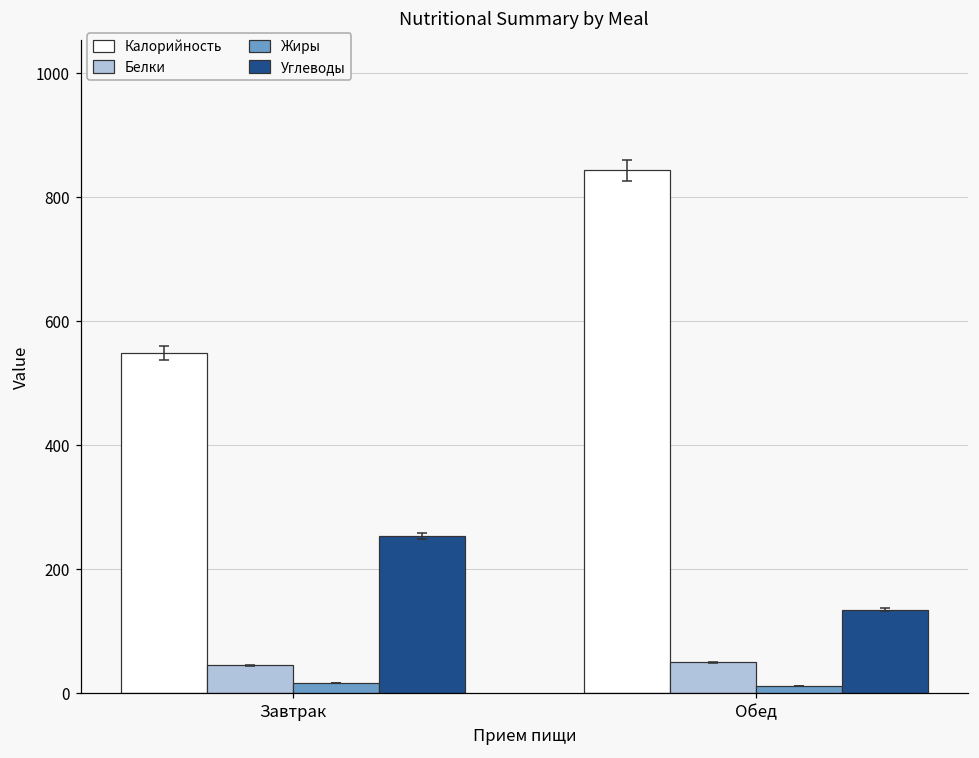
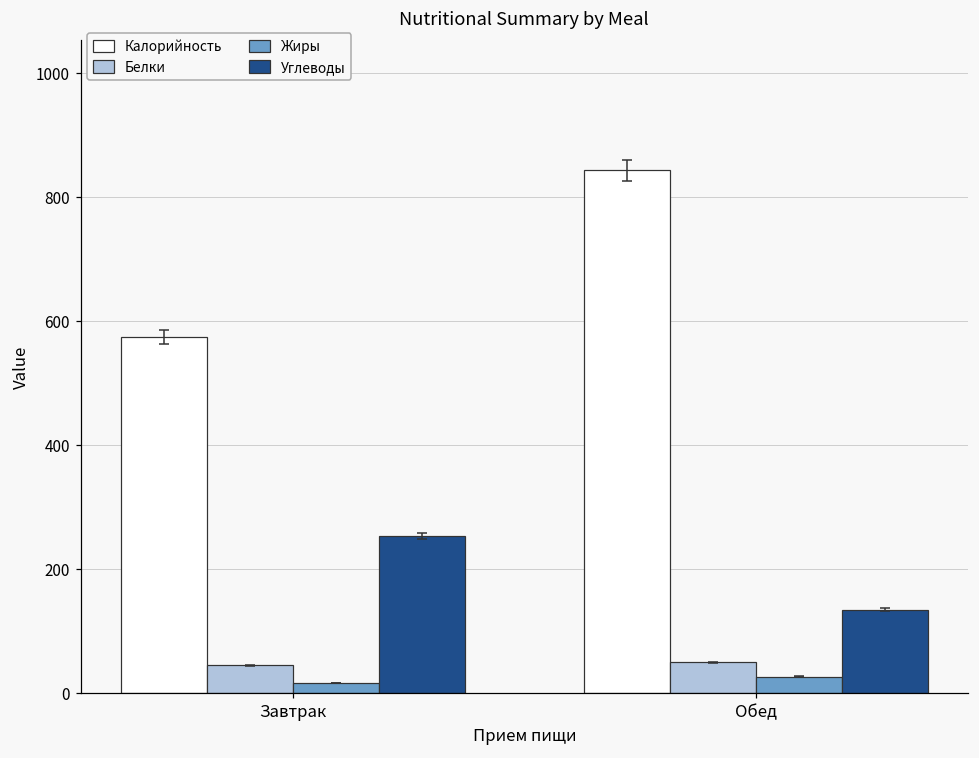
  {
    "Калорийность": {
-     "Завтрак": 550,
+     "Завтрак": 570,
      "Обед": 840
    },
    "Белки": {
      "Завтрак": 40,
      "Обед": 50
    },
    "Жиры": {
      "Завтрак": 20,
-     "Обед": 10
+     "Обед": 30
    }
  }
